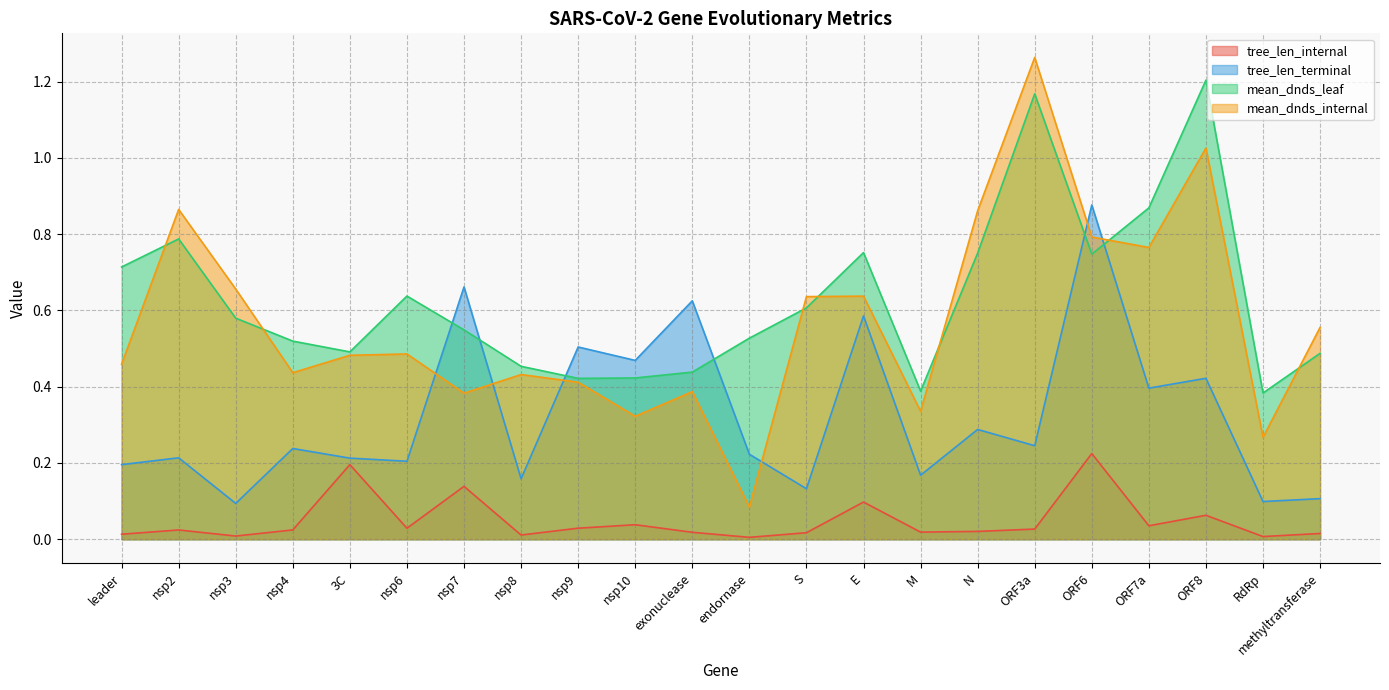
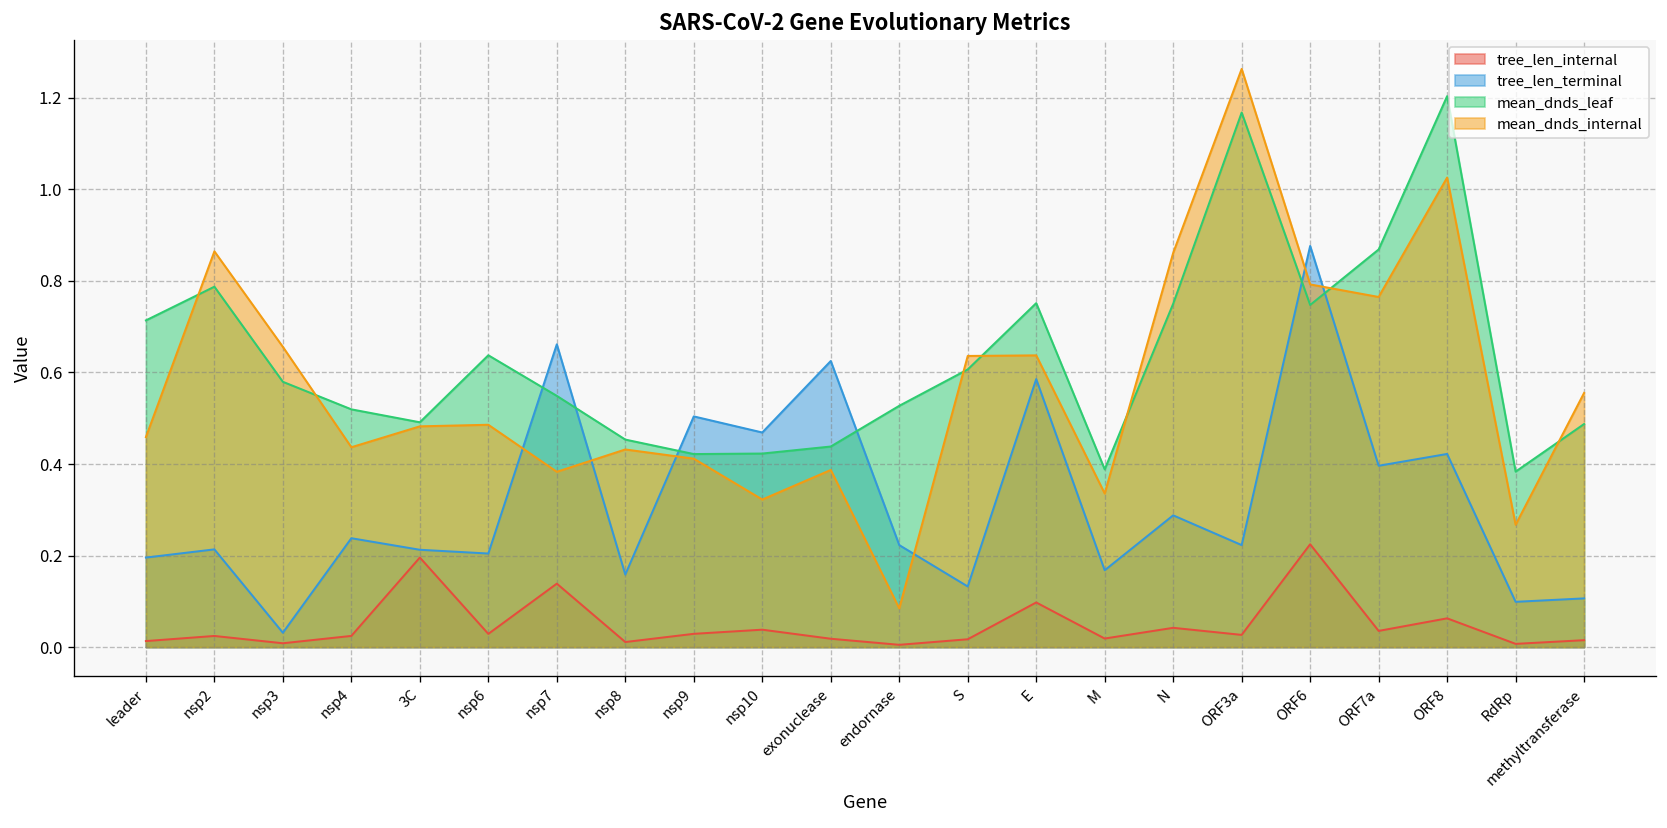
  {
    "tree_len_internal": {
      "leader": 0.01,
      "nsp2": 0.02,
      "nsp3": 0.01,
      "nsp4": 0.02,
      "3C": 0.20,
      "nsp6": 0.03,
      "nsp7": 0.14,
      "nsp8": 0.01,
      "nsp9": 0.03,
      "nsp10": 0.04,
      "exonuclease": 0.02,
      "endornase": 0.00,
      "S": 0.02,
      "E": 0.10,
      "M": 0.02,
-     "N": 0.02,
+     "N": 0.04,
      "ORF3a": 0.03,
      "ORF6": 0.22,
      "ORF7a": 0.04,
      "ORF8": 0.06,
      "RdRp": 0.01,
      "methyltransferase": 0.02
    },
    "tree_len_terminal": {
      "leader": 0.20,
      "nsp2": 0.21,
-     "nsp3": 0.09,
+     "nsp3": 0.03,
      "nsp4": 0.24,
      "3C": 0.21,
      "nsp6": 0.20,
      "nsp7": 0.66,
      "nsp8": 0.16,
      "nsp9": 0.50,
      "nsp10": 0.47,
      "exonuclease": 0.63,
      "endornase": 0.22,
      "S": 0.13,
      "E": 0.59,
      "M": 0.17,
      "N": 0.29,
-     "ORF3a": 0.25,
+     "ORF3a": 0.22,
      "ORF6": 0.88,
      "ORF7a": 0.40,
      "ORF8": 0.42,
      "RdRp": 0.10,
      "methyltransferase": 0.11
    },
    "mean_dnds_leaf": {
      "leader": 0.71,
      "nsp2": 0.79,
      "nsp3": 0.58,
      "nsp4": 0.52,
      "3C": 0.49,
      "nsp6": 0.64,
      "nsp7": 0.55,
      "nsp8": 0.45,
      "nsp9": 0.42,
      "nsp10": 0.42,
      "exonuclease": 0.44,
      "endornase": 0.53,
      "S": 0.61,
      "E": 0.75,
      "M": 0.39,
      "N": 0.75,
      "ORF3a": 1.17,
      "ORF6": 0.75,
      "ORF7a": 0.87,
      "ORF8": 1.20,
      "RdRp": 0.38,
      "methyltransferase": 0.49
    },
    "mean_dnds_internal": {
      "leader": 0.46,
      "nsp2": 0.86,
      "nsp3": 0.66,
      "nsp4": 0.44,
      "3C": 0.48,
      "nsp6": 0.49,
      "nsp7": 0.38,
      "nsp8": 0.43,
      "nsp9": 0.41,
      "nsp10": 0.32,
      "exonuclease": 0.39,
      "endornase": 0.08,
      "S": 0.64,
      "E": 0.64,
      "M": 0.34,
      "N": 0.86,
      "ORF3a": 1.26,
      "ORF6": 0.79,
      "ORF7a": 0.76,
      "ORF8": 1.03,
      "RdRp": 0.27,
      "methyltransferase": 0.56
    }
  }
